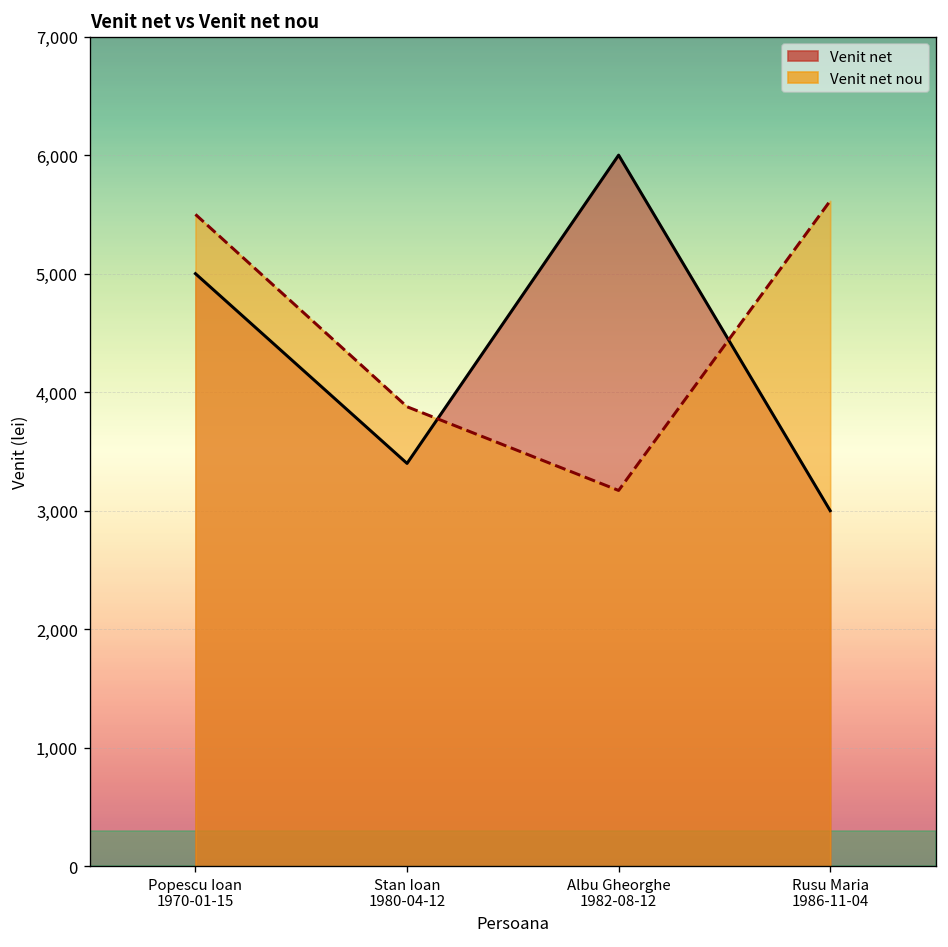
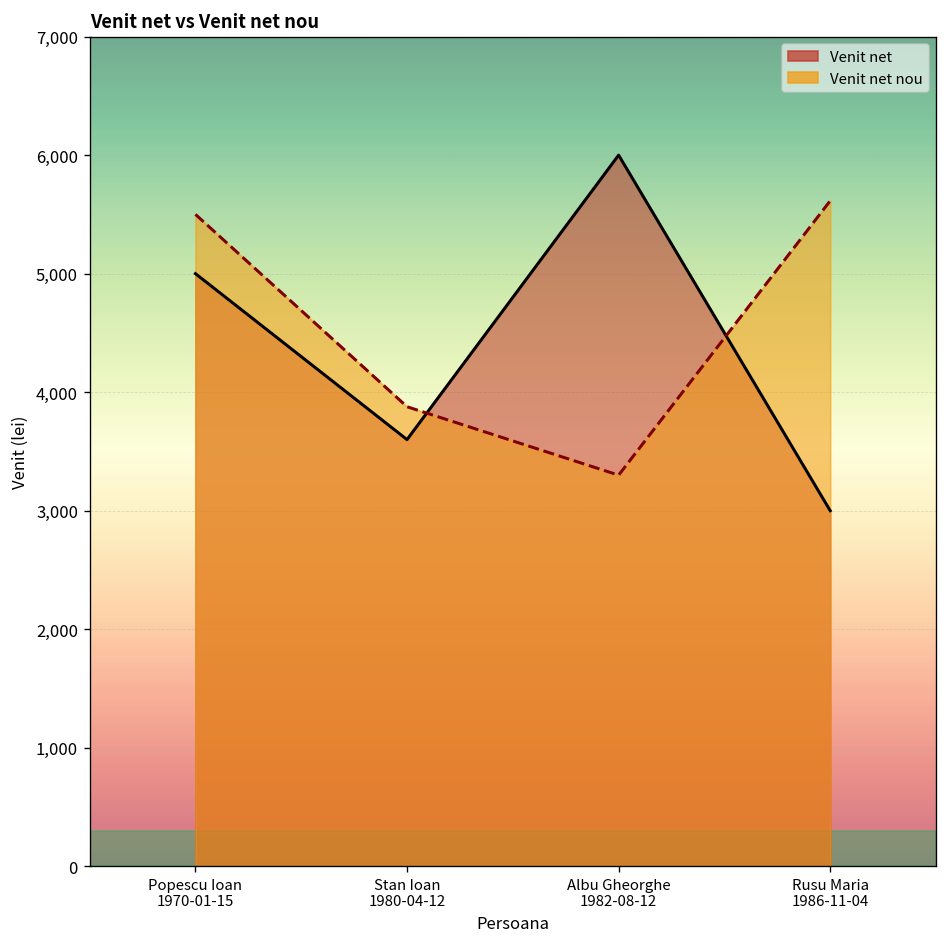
  {
    "Venit net": {
      "Popescu Ioan 1970-01-15": "5,000",
-     "Stan Ioan 1980-04-12": "3,400",
+     "Stan Ioan 1980-04-12": "3,600",
      "Albu Gheorghe 1982-08-12": "6,000",
      "Rusu Maria 1986-11-04": "3,000"
    },
    "Venit net nou": {
      "Popescu Ioan 1970-01-15": "5,500",
      "Stan Ioan 1980-04-12": "3,900",
-     "Albu Gheorghe 1982-08-12": "3,200",
+     "Albu Gheorghe 1982-08-12": "3,300",
      "Rusu Maria 1986-11-04": "5,600"
    }
  }
